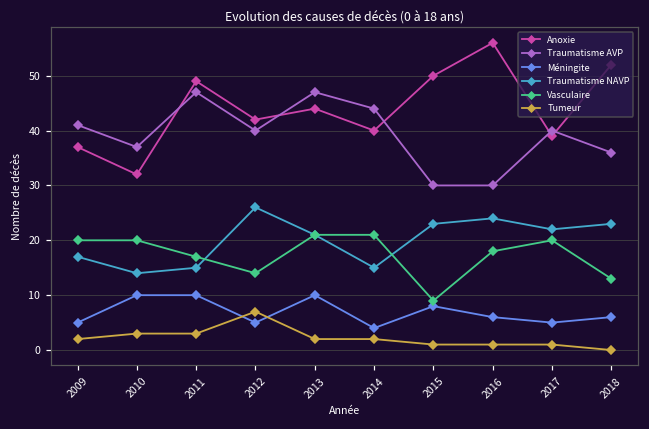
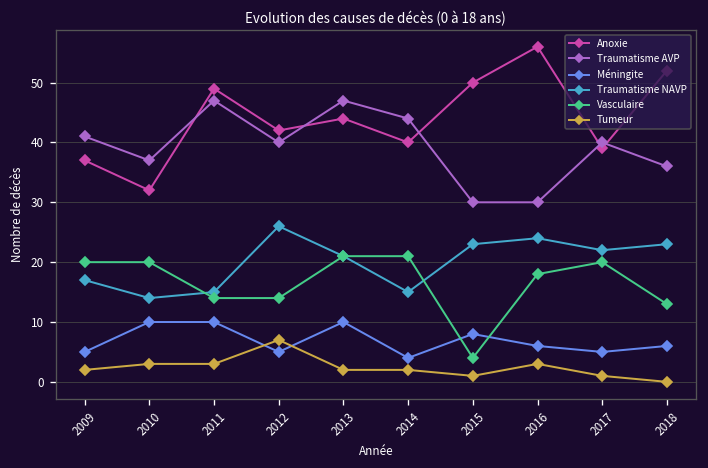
  {
    "Vasculaire": {
      "2009": 20,
      "2010": 20,
-     "2011": 17,
+     "2011": 14,
      "2012": 14,
      "2014": 21,
-     "2015": 9,
+     "2015": 4,
      "2016": 18,
      "2017": 20,
      "2018": 13
    },
    "Tumeur": {
      "2009": 2,
      "2010": 3,
      "2011": 3,
      "2012": 7,
      "2013": 2,
      "2014": 2,
      "2015": 1,
-     "2016": 1,
+     "2016": 3,
      "2017": 1,
      "2018": 0
    }
  }
